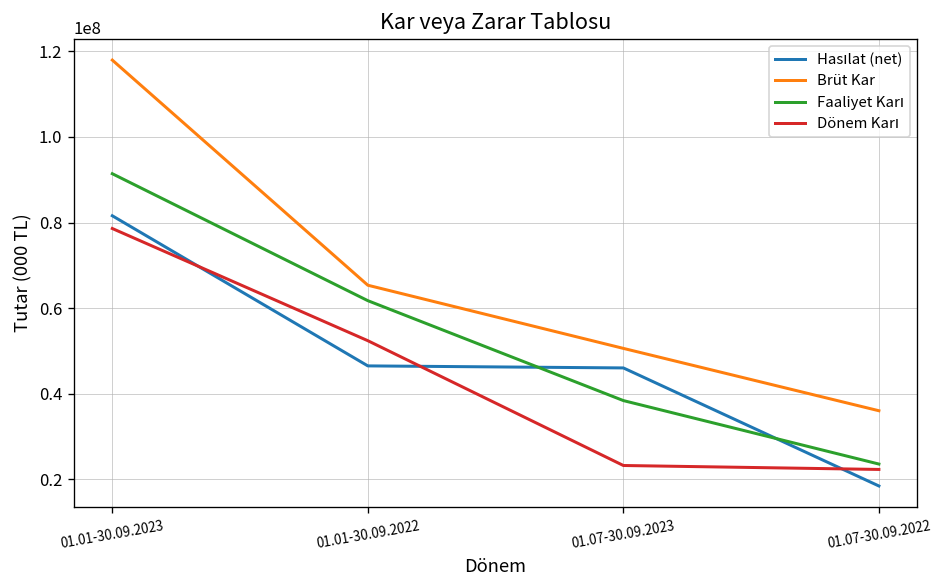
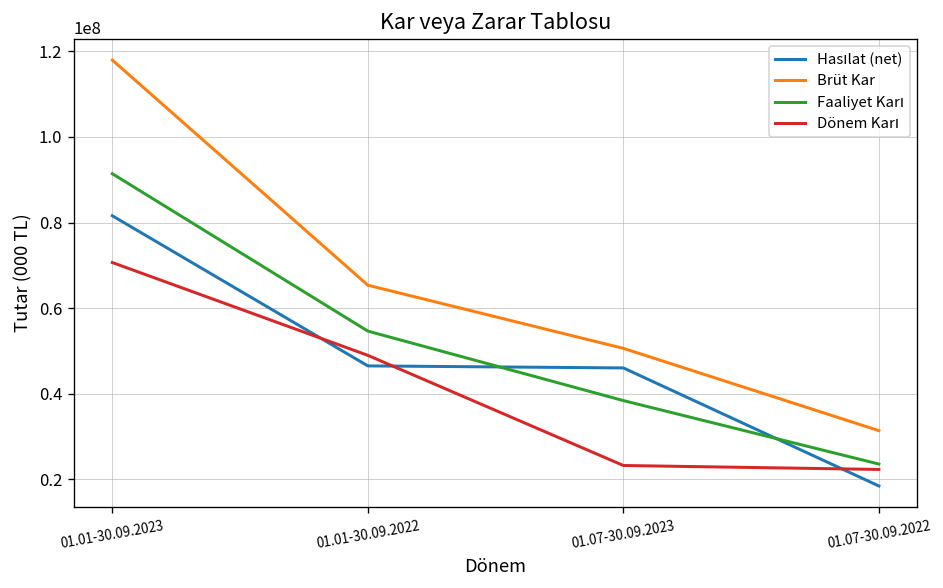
  {
    "Hasılat (net)": {
      "01.01-30.09.2023": 82000000,
      "01.01-30.09.2022": 47000000,
      "01.07-30.09.2023": 46000000,
      "01.07-30.09.2022": 18000000
    },
    "Brüt Kar": {
      "01.01-30.09.2023": 118000000,
      "01.01-30.09.2022": 65000000,
      "01.07-30.09.2023": 51000000,
-     "01.07-30.09.2022": 36000000
+     "01.07-30.09.2022": 31000000
    },
    "Faaliyet Karı": {
      "01.01-30.09.2023": 91000000,
-     "01.01-30.09.2022": 62000000,
+     "01.01-30.09.2022": 55000000,
      "01.07-30.09.2023": 38000000,
      "01.07-30.09.2022": 24000000
    },
    "Dönem Karı": {
-     "01.01-30.09.2023": 79000000,
-     "01.01-30.09.2022": 52000000,
+     "01.01-30.09.2023": 71000000,
+     "01.01-30.09.2022": 49000000,
      "01.07-30.09.2023": 23000000,
      "01.07-30.09.2022": 22000000
    }
  }
